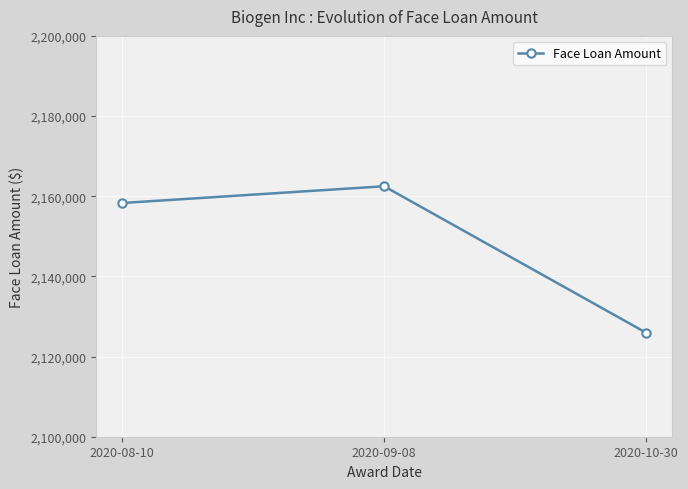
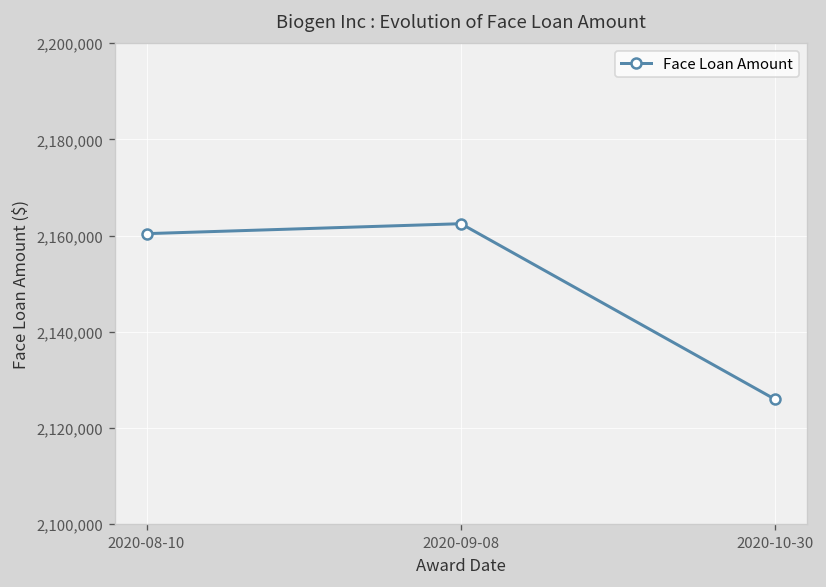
  {
-   "2020-08-10": "2,158,000",
+   "2020-08-10": "2,160,000",
    "2020-09-08": "2,162,000",
    "2020-10-30": "2,126,000"
  }
